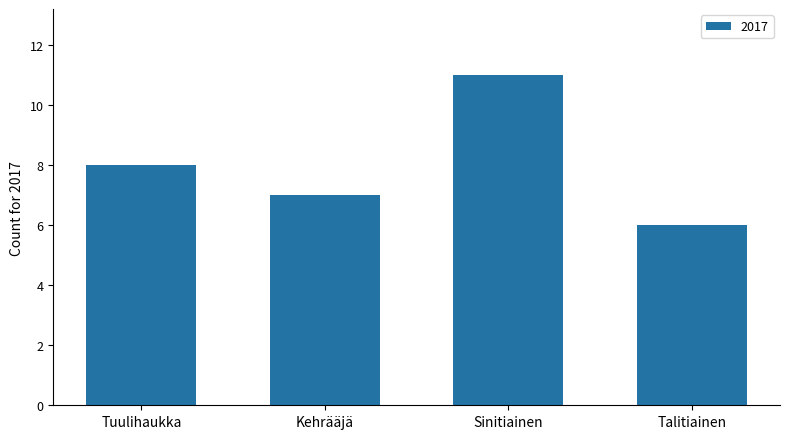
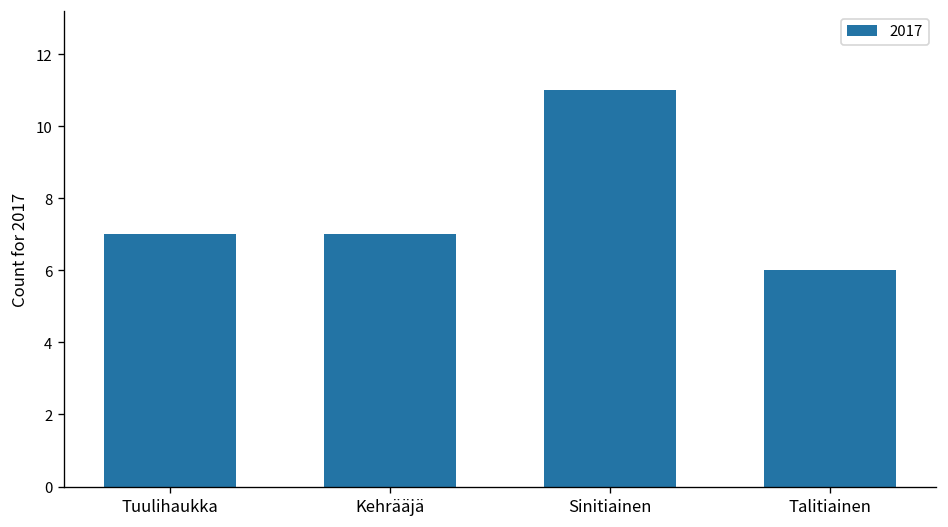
  {
-   "Tuulihaukka": 8,
+   "Tuulihaukka": 7,
    "Kehrääjä": 7,
    "Sinitiainen": 11,
    "Talitiainen": 6
  }
